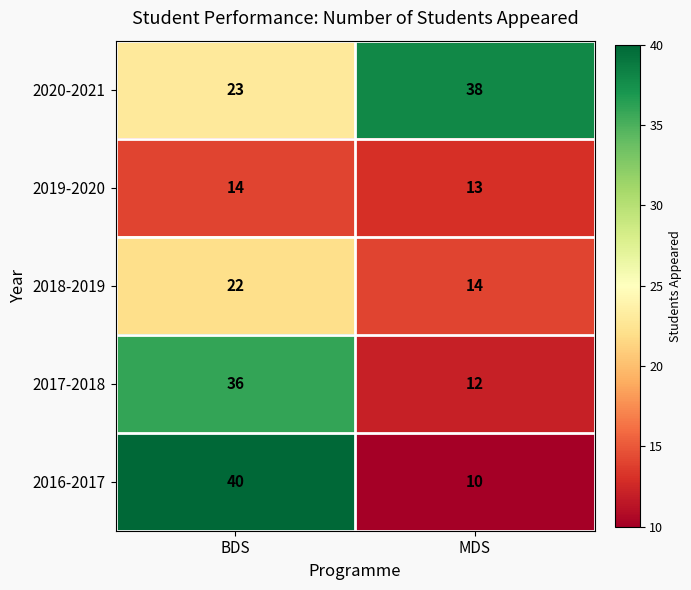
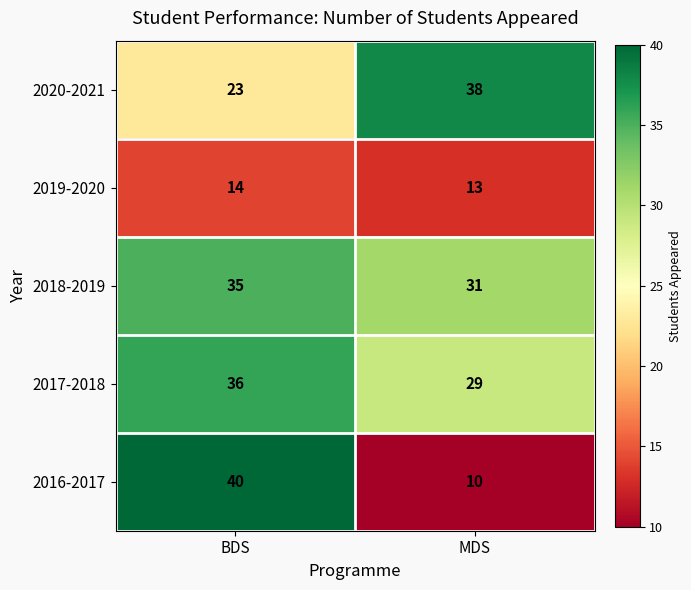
  {
    "2020-2021": {
      "BDS": 23,
      "MDS": 38
    },
    "2019-2020": {
      "BDS": 14,
      "MDS": 13
    },
    "2018-2019": {
-     "BDS": 22,
-     "MDS": 14
+     "BDS": 35,
+     "MDS": 31
    },
    "2017-2018": {
      "BDS": 36,
-     "MDS": 12
+     "MDS": 29
    },
    "2016-2017": {
      "BDS": 40,
      "MDS": 10
    }
  }
